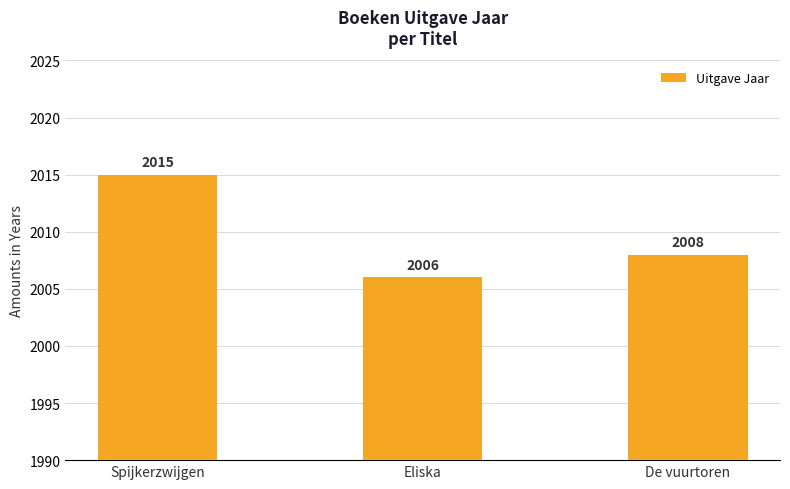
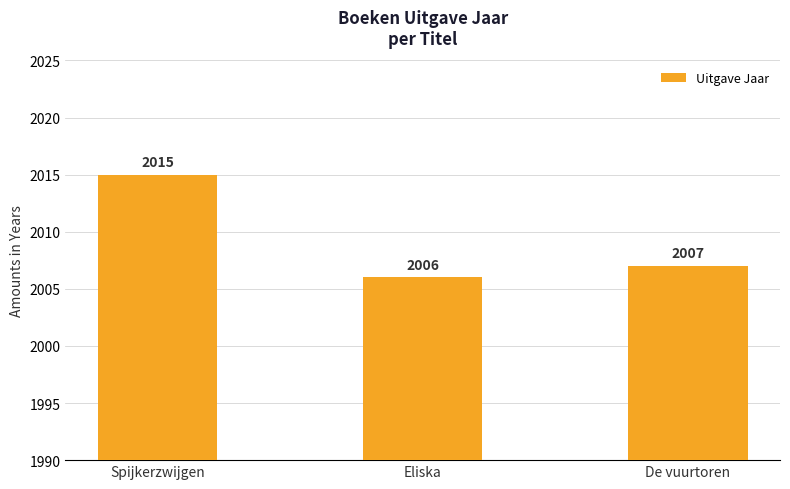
  {
    "Spijkerzwijgen": 2015,
    "Eliska": 2006,
-   "De vuurtoren": 2008
+   "De vuurtoren": 2007
  }
